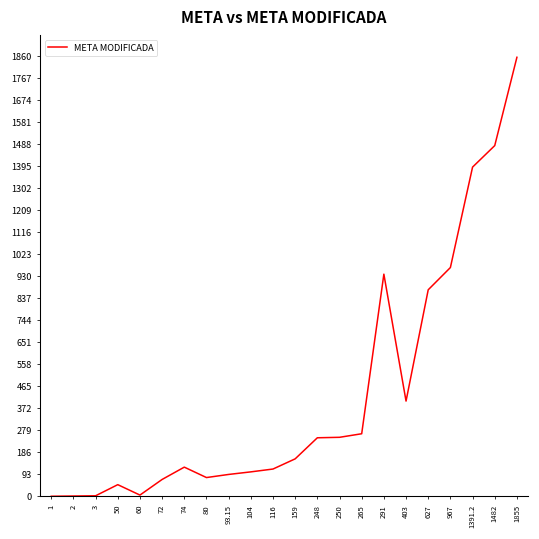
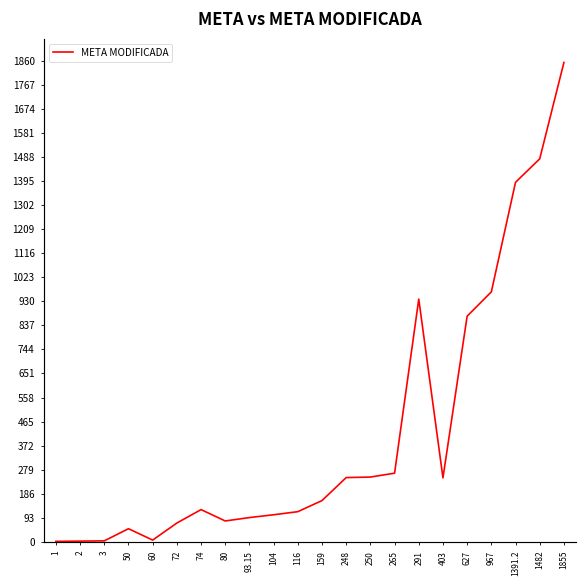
  {
    "1": 0,
    "2": 0,
    "3": 0,
    "50": 50,
    "60": 10,
    "72": 70,
    "74": 120,
    "80": 80,
    "93.15": 90,
    "104": 100,
    "116": 120,
    "159": 160,
    "248": 250,
    "250": 250,
    "265": 270,
    "291": 940,
-   "403": 400,
+   "403": 250,
    "627": 870,
    "967": 970,
    "1391.2": 1390,
    "1482": 1480,
    "1855": 1860
  }
